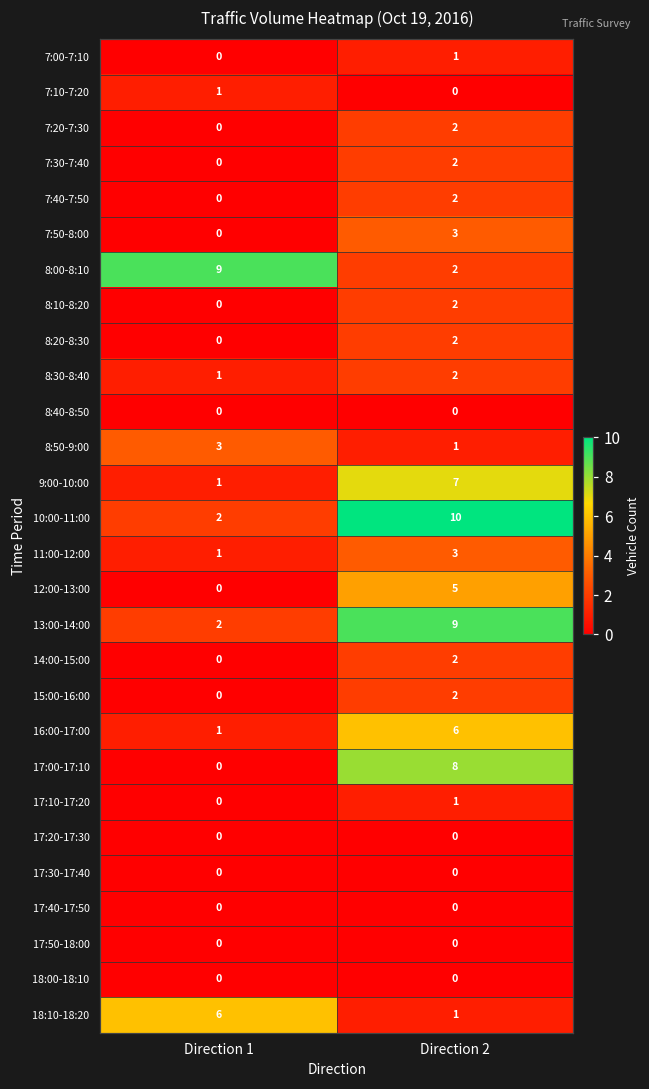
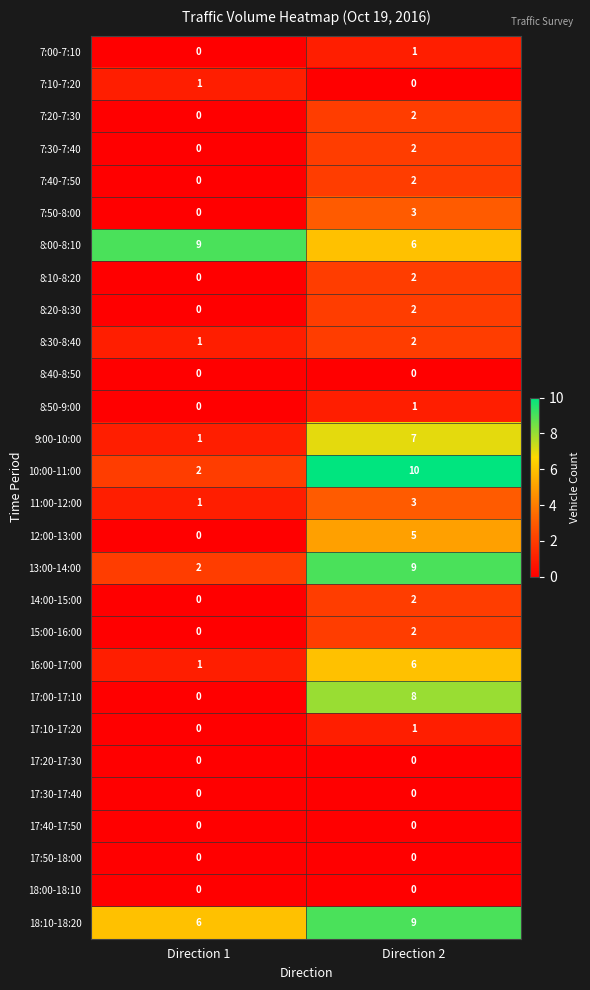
  {
    "7:00-7:10": {
      "Direction 1": 0,
      "Direction 2": 1
    },
    "7:10-7:20": {
      "Direction 1": 1,
      "Direction 2": 0
    },
    "7:20-7:30": {
      "Direction 1": 0,
      "Direction 2": 2
    },
    "7:30-7:40": {
      "Direction 1": 0,
      "Direction 2": 2
    },
    "7:40-7:50": {
      "Direction 1": 0,
      "Direction 2": 2
    },
    "7:50-8:00": {
      "Direction 1": 0,
      "Direction 2": 3
    },
    "8:00-8:10": {
      "Direction 1": 9,
-     "Direction 2": 2
+     "Direction 2": 6
    },
    "8:10-8:20": {
      "Direction 1": 0,
      "Direction 2": 2
    },
    "8:20-8:30": {
      "Direction 1": 0,
      "Direction 2": 2
    },
    "8:30-8:40": {
      "Direction 1": 1,
      "Direction 2": 2
    },
    "8:40-8:50": {
      "Direction 1": 0,
      "Direction 2": 0
    },
    "8:50-9:00": {
-     "Direction 1": 3,
+     "Direction 1": 0,
      "Direction 2": 1
    },
    "9:00-10:00": {
      "Direction 1": 1,
      "Direction 2": 7
    },
    "10:00-11:00": {
      "Direction 1": 2,
      "Direction 2": 10
    },
    "11:00-12:00": {
      "Direction 1": 1,
      "Direction 2": 3
    },
    "12:00-13:00": {
      "Direction 1": 0,
      "Direction 2": 5
    },
    "13:00-14:00": {
      "Direction 1": 2,
      "Direction 2": 9
    },
    "14:00-15:00": {
      "Direction 1": 0,
      "Direction 2": 2
    },
    "15:00-16:00": {
      "Direction 1": 0,
      "Direction 2": 2
    },
    "16:00-17:00": {
      "Direction 1": 1,
      "Direction 2": 6
    },
    "17:00-17:10": {
      "Direction 1": 0,
      "Direction 2": 8
    },
    "17:10-17:20": {
      "Direction 1": 0,
      "Direction 2": 1
    },
    "17:20-17:30": {
      "Direction 1": 0,
      "Direction 2": 0
    },
    "17:30-17:40": {
      "Direction 1": 0,
      "Direction 2": 0
    },
    "17:40-17:50": {
      "Direction 1": 0,
      "Direction 2": 0
    },
    "17:50-18:00": {
      "Direction 1": 0,
      "Direction 2": 0
    },
    "18:00-18:10": {
      "Direction 1": 0,
      "Direction 2": 0
    },
    "18:10-18:20": {
      "Direction 1": 6,
-     "Direction 2": 1
+     "Direction 2": 9
    }
  }
